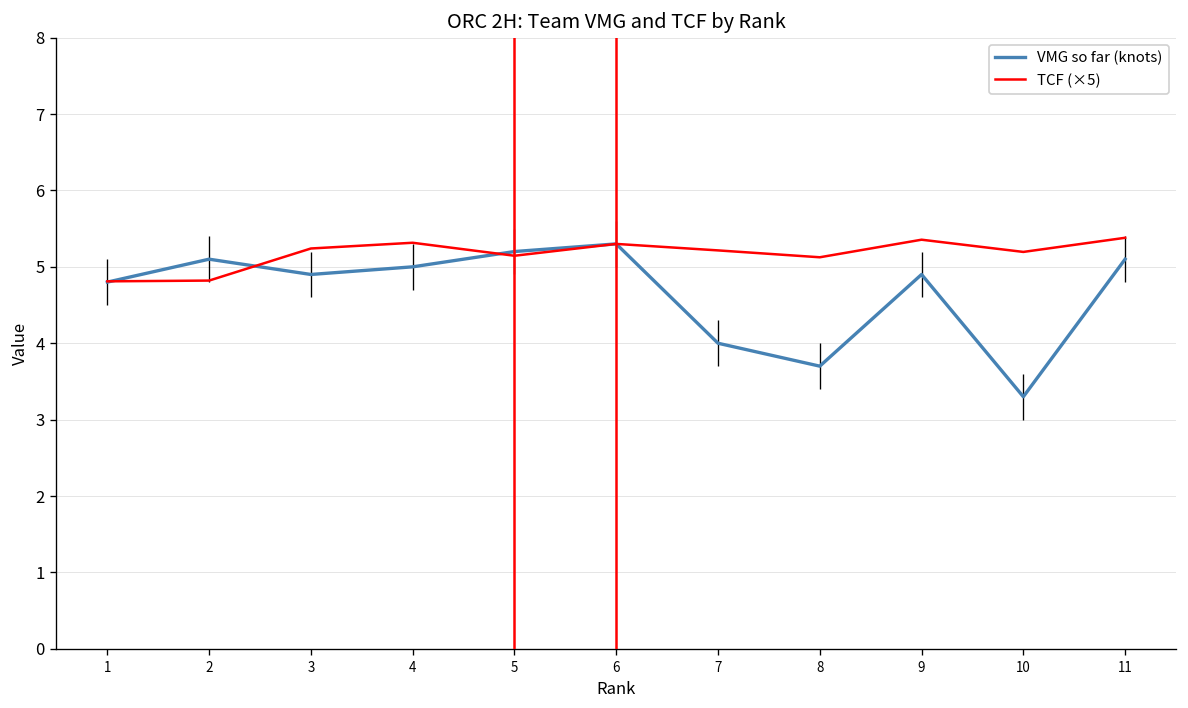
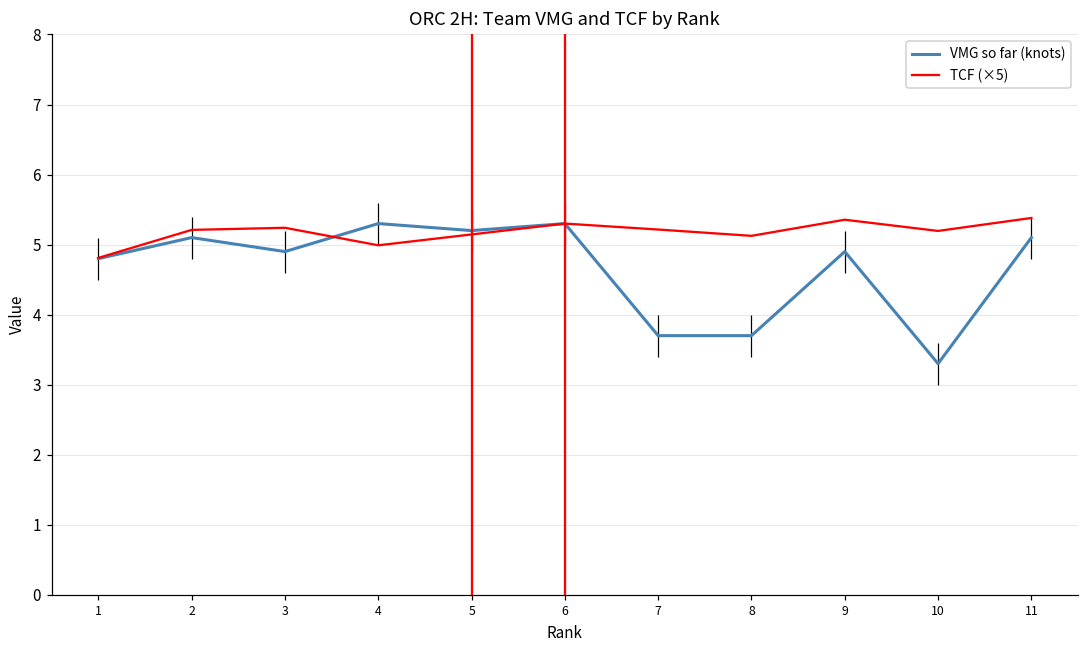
  {
    "VMG so far (knots)": {
      "2": 5.1,
      "3": 4.9,
-     "4": 5.0,
+     "4": 5.3,
      "5": 5.2,
-     "7": 4.0,
+     "7": 3.7,
      "8": 3.7,
      "9": 4.9,
      "10": 3.3,
      "11": 5.1
    },
    "TCF (×5)": {
-     "2": 4.8,
+     "2": 5.2,
      "3": 5.2,
-     "4": 5.3,
+     "4": 5.0,
      "5": 5.1,
      "7": 5.2,
      "8": 5.1,
      "9": 5.4,
      "10": 5.2,
      "11": 5.4
    }
  }
